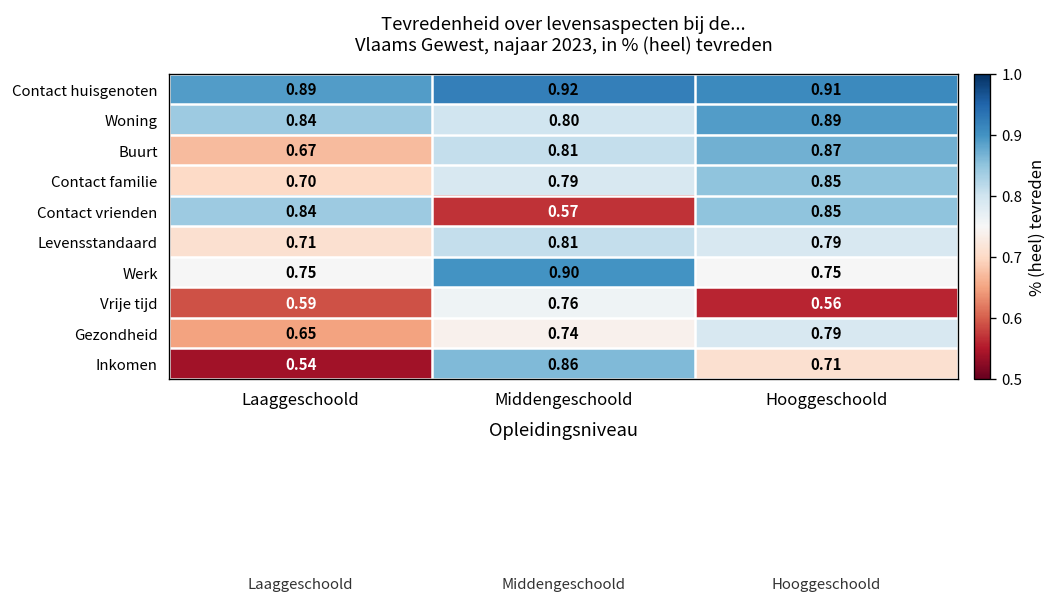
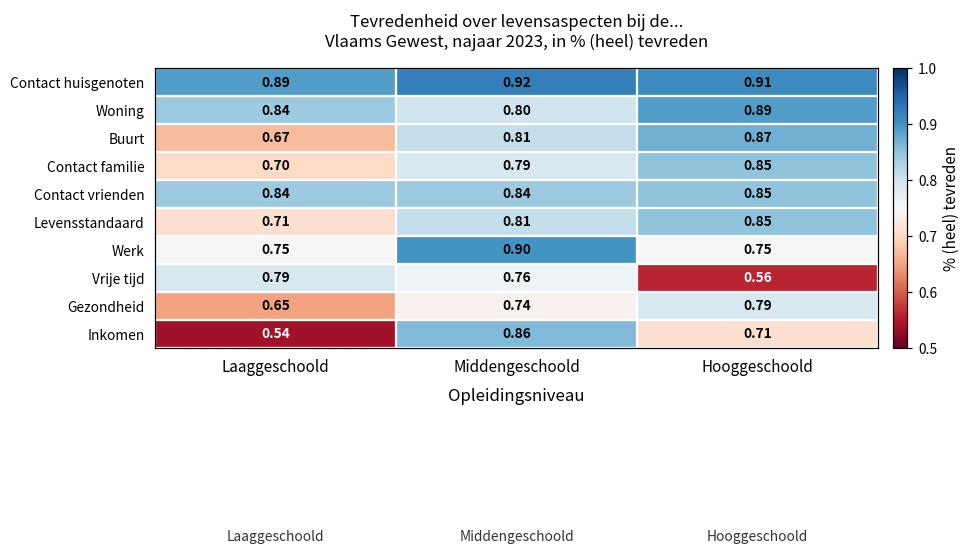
  {
    "Contact huisgenoten": {
      "Laaggeschoold": 0.89,
      "Middengeschoold": 0.92,
      "Hooggeschoold": 0.91
    },
    "Woning": {
      "Laaggeschoold": 0.84,
      "Middengeschoold": 0.80,
      "Hooggeschoold": 0.89
    },
    "Buurt": {
      "Laaggeschoold": 0.67,
      "Middengeschoold": 0.81,
      "Hooggeschoold": 0.87
    },
    "Contact familie": {
      "Laaggeschoold": 0.70,
      "Middengeschoold": 0.79,
      "Hooggeschoold": 0.85
    },
    "Contact vrienden": {
      "Laaggeschoold": 0.84,
-     "Middengeschoold": 0.57,
+     "Middengeschoold": 0.84,
      "Hooggeschoold": 0.85
    },
    "Levensstandaard": {
      "Laaggeschoold": 0.71,
      "Middengeschoold": 0.81,
-     "Hooggeschoold": 0.79
+     "Hooggeschoold": 0.85
    },
    "Werk": {
      "Laaggeschoold": 0.75,
      "Middengeschoold": 0.90,
      "Hooggeschoold": 0.75
    },
    "Vrije tijd": {
-     "Laaggeschoold": 0.59,
+     "Laaggeschoold": 0.79,
      "Middengeschoold": 0.76,
      "Hooggeschoold": 0.56
    },
    "Gezondheid": {
      "Laaggeschoold": 0.65,
      "Middengeschoold": 0.74,
      "Hooggeschoold": 0.79
    },
    "Inkomen": {
      "Laaggeschoold": 0.54,
      "Middengeschoold": 0.86,
      "Hooggeschoold": 0.71
    }
  }
